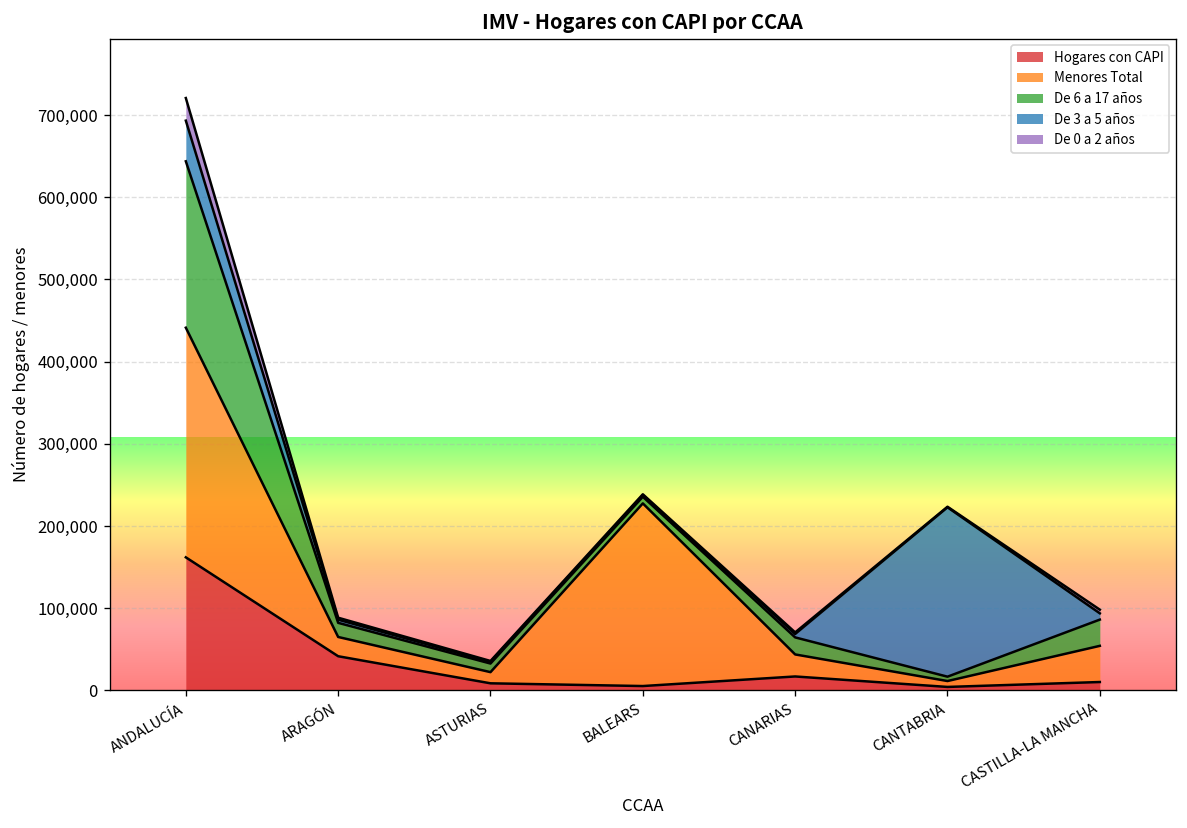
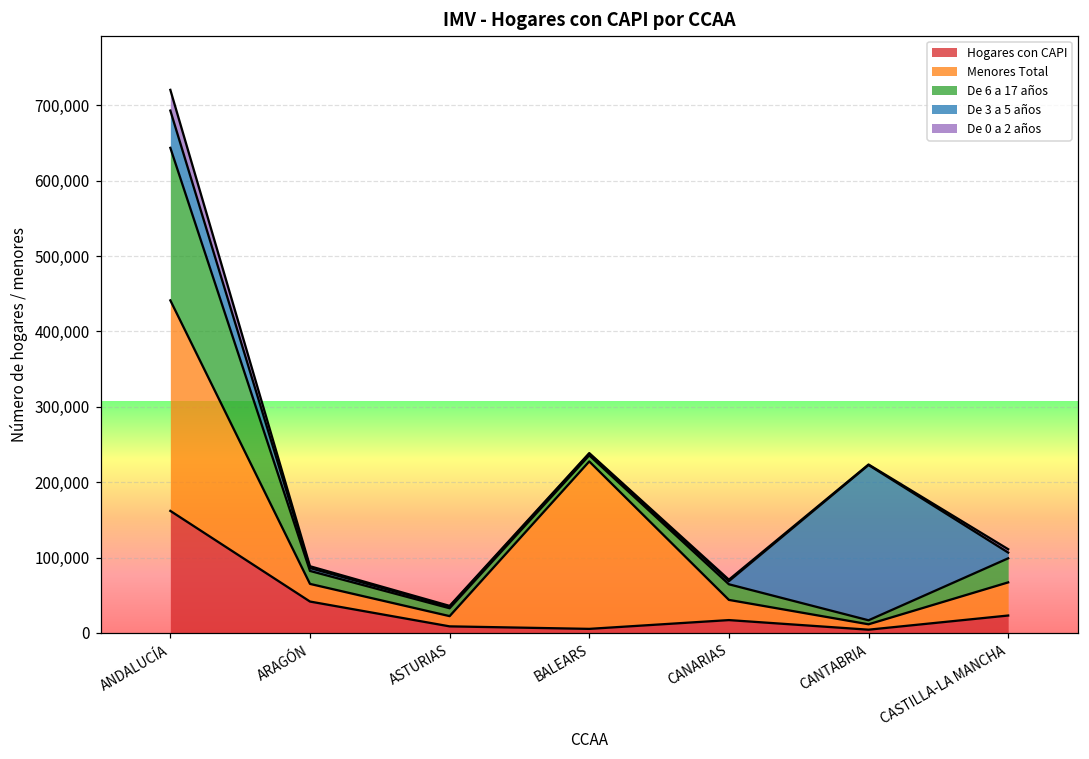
  {
    "Hogares con CAPI": {
      "ANDALUCÍA": "160,000",
      "ARAGÓN": "40,000",
      "ASTURIAS": "10,000",
      "BALEARS": "10,000",
      "CANARIAS": "20,000",
      "CANTABRIA": "0",
-     "CASTILLA-LA MANCHA": "10,000"
+     "CASTILLA-LA MANCHA": "20,000"
    },
    "Menores Total": {
      "ANDALUCÍA": "280,000",
      "ARAGÓN": "20,000",
      "ASTURIAS": "10,000",
      "BALEARS": "220,000",
      "CANARIAS": "30,000",
      "CANTABRIA": "10,000",
      "CASTILLA-LA MANCHA": "40,000"
    },
    "De 6 a 17 años": {
      "ANDALUCÍA": "200,000",
      "ARAGÓN": "20,000",
      "CANARIAS": "20,000",
      "CANTABRIA": "10,000",
      "CASTILLA-LA MANCHA": "30,000"
    },
    "De 3 a 5 años": {
      "ANDALUCÍA": "50,000",
      "CASTILLA-LA MANCHA": "10,000"
    },
    "De 0 a 2 años": {
      "ANDALUCÍA": "30,000",
      "CASTILLA-LA MANCHA": "0"
    }
  }
